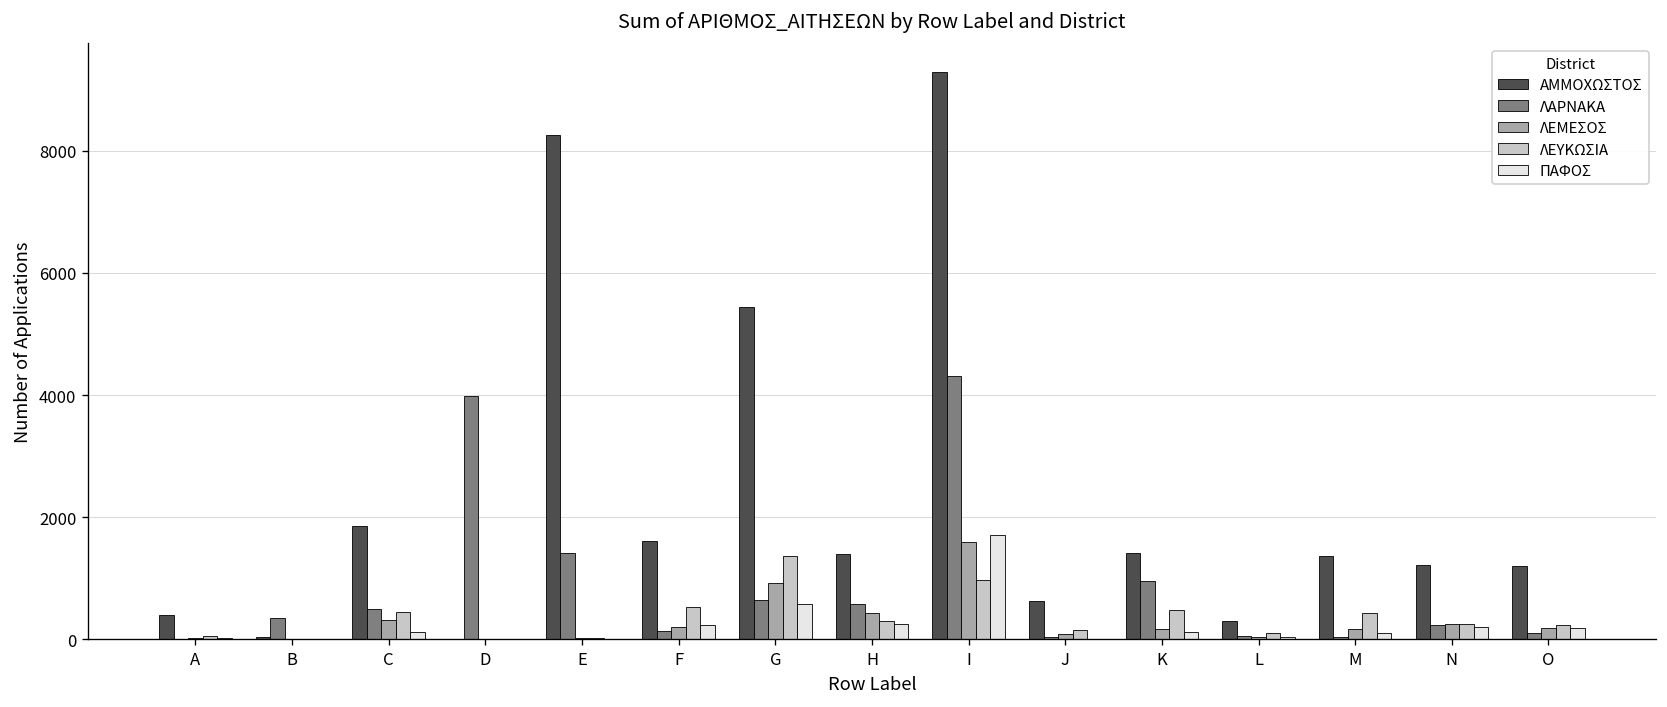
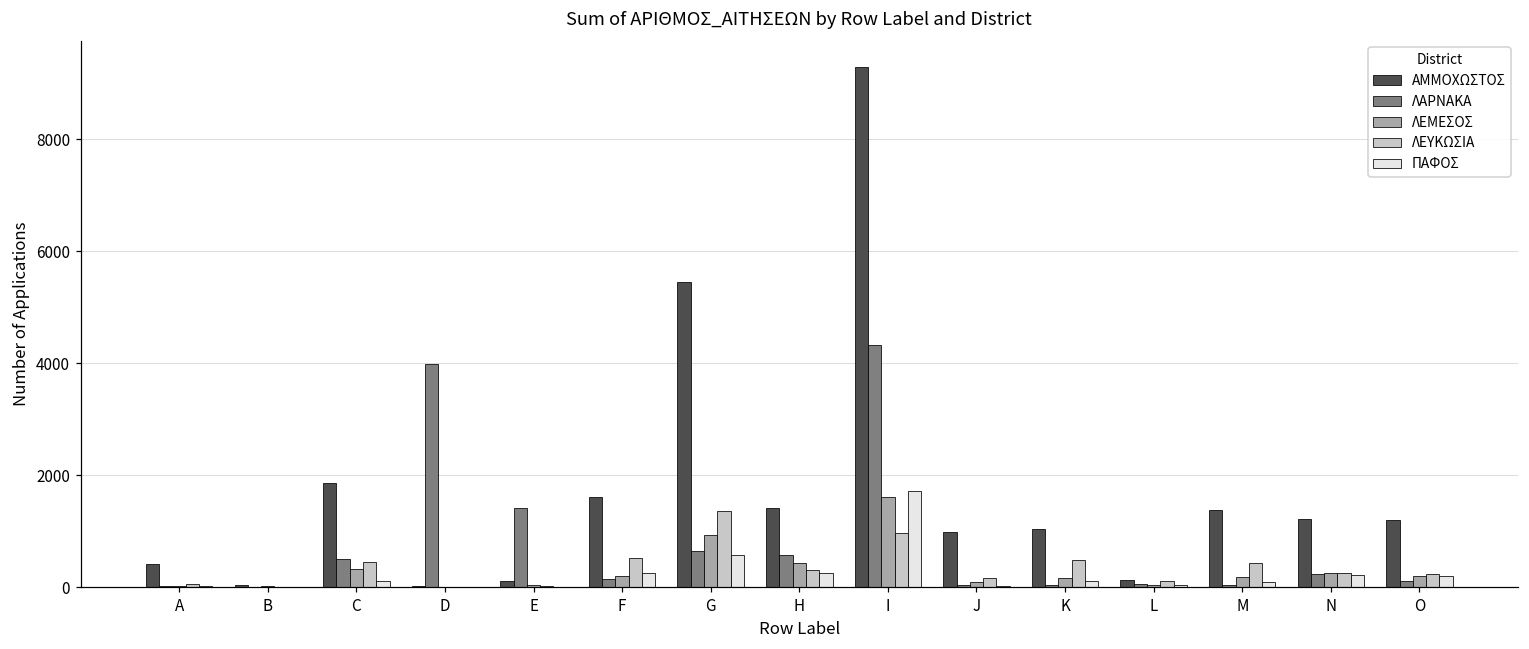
  {
    "ΑΜΜΟΧΩΣΤΟΣ": {
      "A": 400,
      "C": 1900,
-     "E": 8300,
+     "E": 100,
      "F": 1600,
      "G": 5400,
      "H": 1400,
      "I": 9300,
-     "J": 600,
-     "K": 1400,
-     "L": 300,
+     "J": 1000,
+     "K": 1000,
+     "L": 100,
      "M": 1400,
      "N": 1200,
      "O": 1200
    },
    "ΛΑΡΝΑΚΑ": {
-     "B": 400,
+     "B": 0,
      "C": 500,
      "D": 4000,
      "E": 1400,
      "F": 100,
      "G": 700,
      "H": 600,
      "I": 4300,
-     "K": 1000,
+     "K": 0,
      "L": 100,
      "N": 200,
      "O": 100
    }
  }
